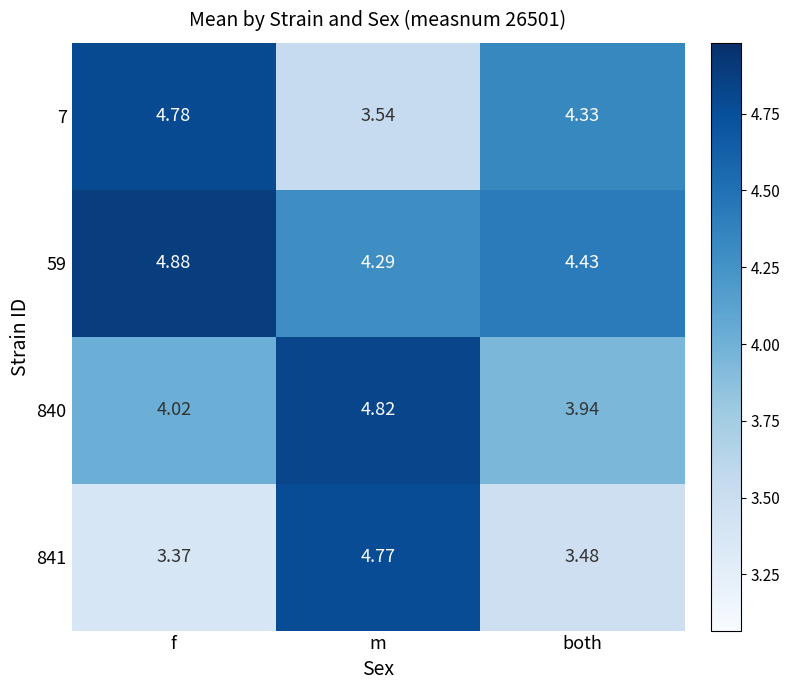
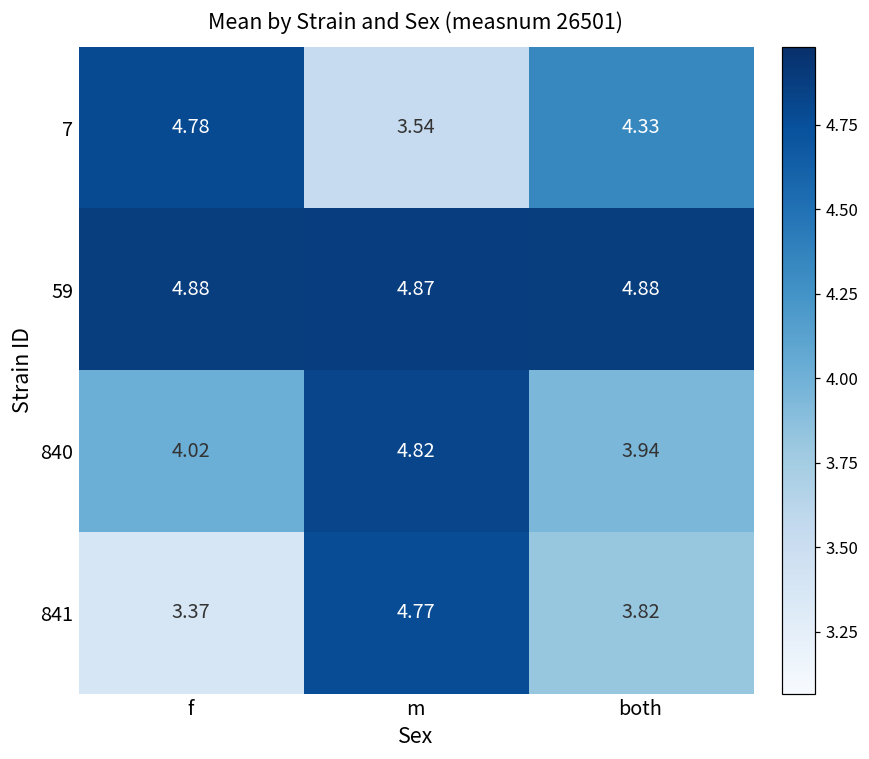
  {
    "7": {
      "f": 4.78,
      "m": 3.54,
      "both": 4.33
    },
    "59": {
      "f": 4.88,
-     "m": 4.29,
-     "both": 4.43
+     "m": 4.87,
+     "both": 4.88
    },
    "840": {
      "f": 4.02,
      "m": 4.82,
      "both": 3.94
    },
    "841": {
      "f": 3.37,
      "m": 4.77,
-     "both": 3.48
+     "both": 3.82
    }
  }
